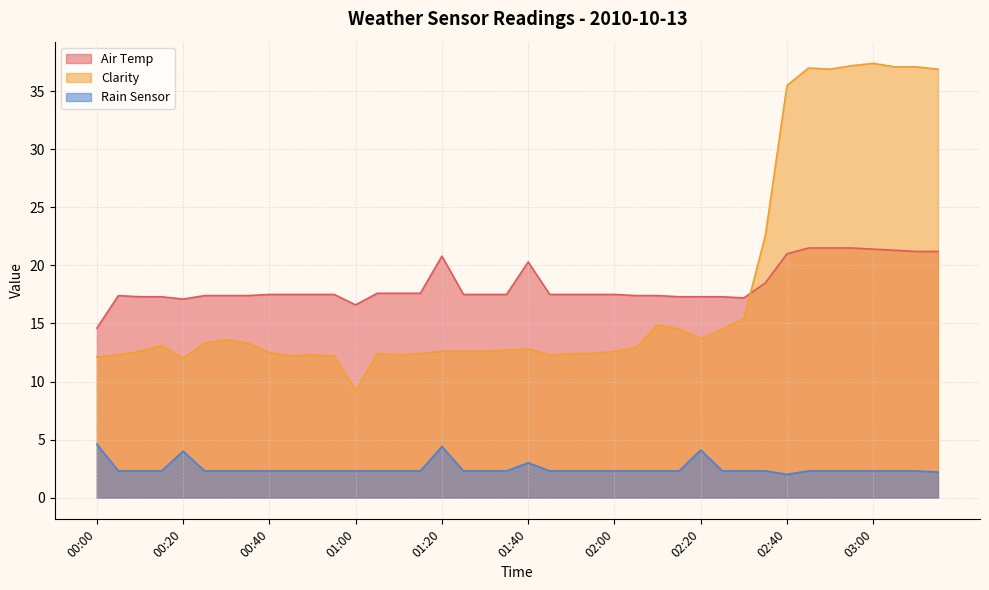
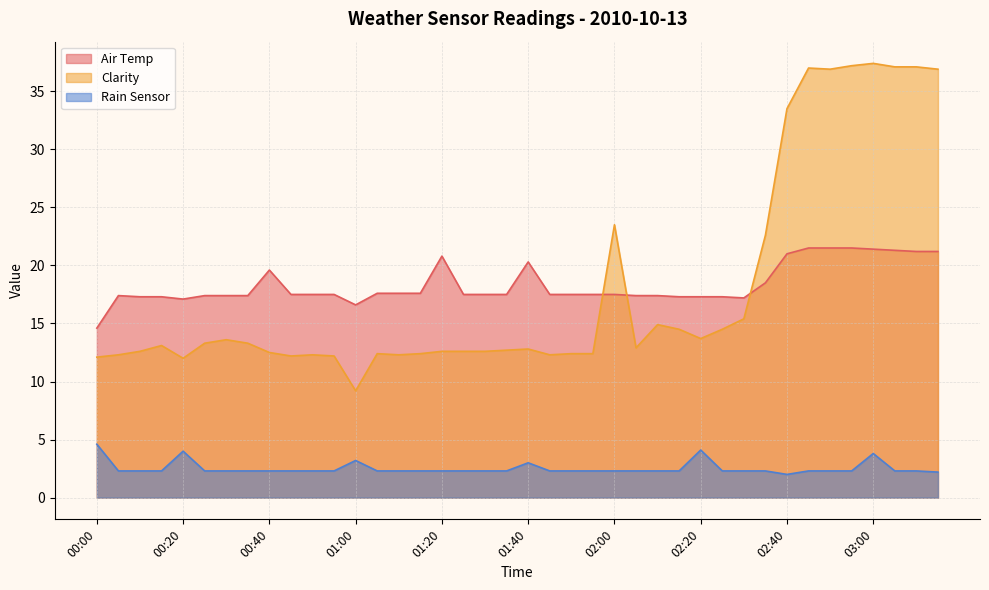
  {
    "Air Temp": {
      "00:00": 14.6,
      "00:20": 17.1,
-     "00:40": 17.5,
+     "00:40": 19.6,
      "01:00": 16.6,
      "01:20": 20.8,
      "01:40": 20.3,
      "02:00": 17.5,
      "02:20": 17.3,
      "02:40": 21.0,
      "03:00": 21.4
    },
    "Clarity": {
      "00:00": 12.1,
      "00:20": 12.0,
      "00:40": 12.5,
      "01:00": 9.2,
      "01:20": 12.6,
      "01:40": 12.8,
-     "02:00": 12.6,
+     "02:00": 23.5,
      "02:20": 13.7,
-     "02:40": 35.5,
+     "02:40": 33.5,
      "03:00": 37.4
    },
    "Rain Sensor": {
      "00:00": 4.6,
      "00:20": 4.0,
      "00:40": 2.3,
-     "01:00": 2.3,
-     "01:20": 4.4,
+     "01:00": 3.2,
+     "01:20": 2.3,
      "01:40": 3.0,
      "02:00": 2.3,
      "02:20": 4.1,
      "02:40": 2.0,
-     "03:00": 2.3
+     "03:00": 3.8
    }
  }
